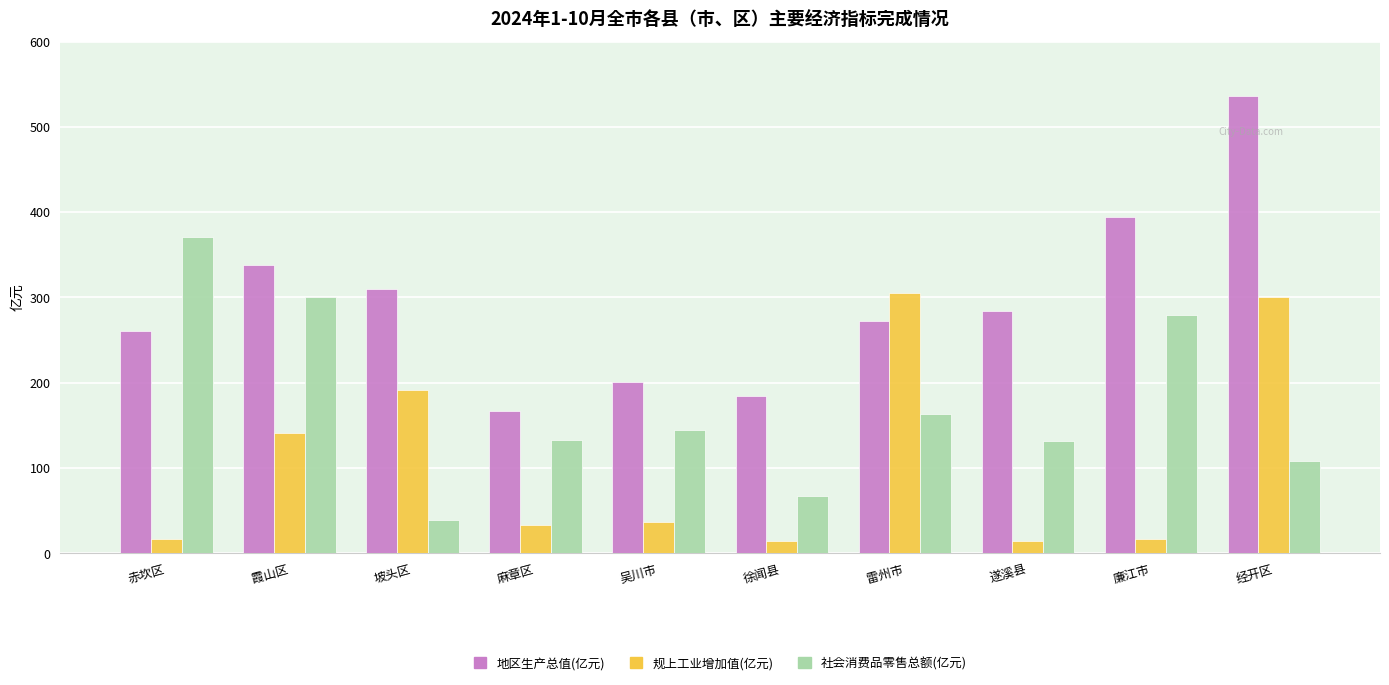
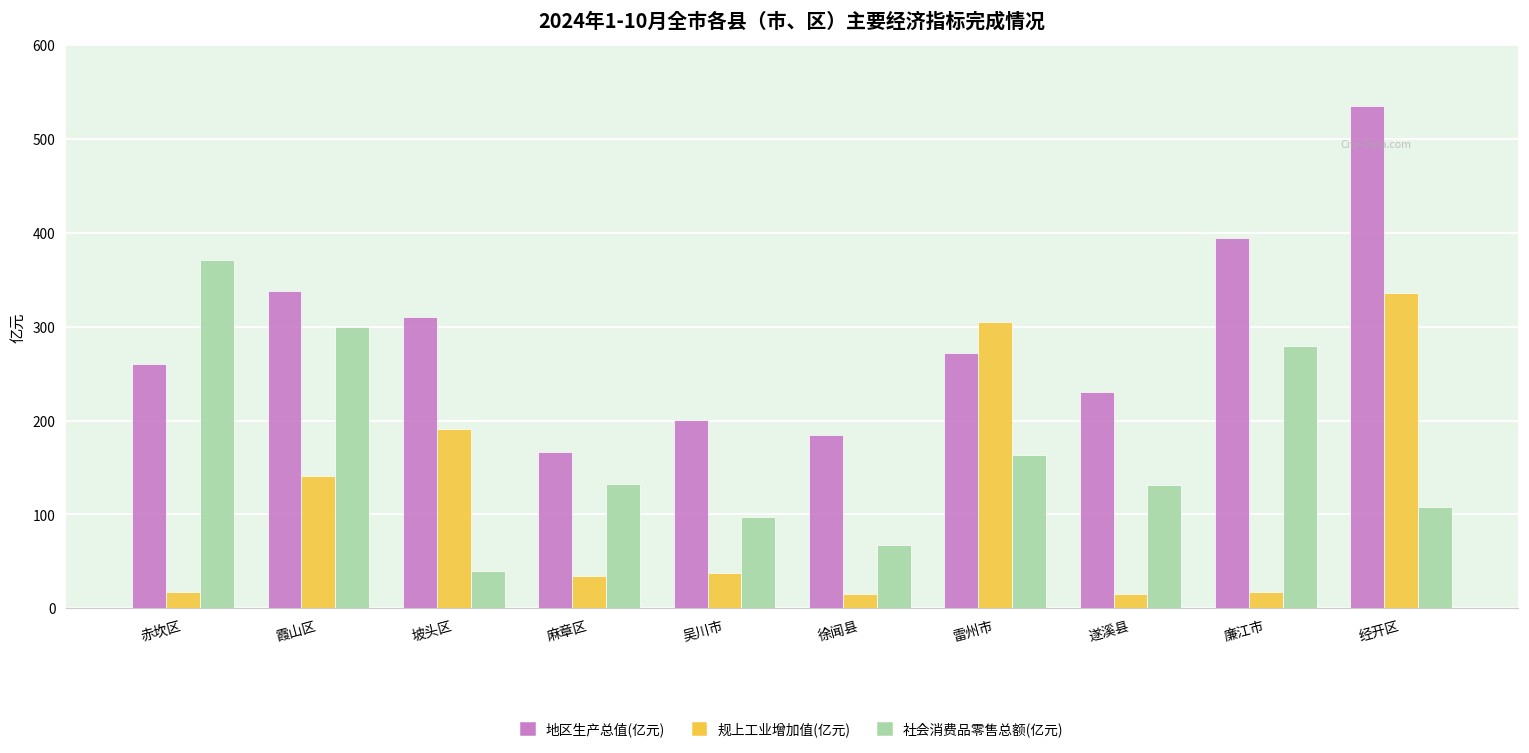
  {
    "地区生产总值(亿元)": {
      "赤坎区": 260,
      "霞山区": 340,
      "坡头区": 310,
      "麻章区": 170,
      "吴川市": 200,
      "徐闻县": 180,
      "雷州市": 270,
-     "遂溪县": 280,
+     "遂溪县": 230,
      "廉江市": 390,
      "经开区": 540
    },
    "规上工业增加值(亿元)": {
      "赤坎区": 20,
      "霞山区": 140,
      "坡头区": 190,
      "麻章区": 30,
      "吴川市": 40,
      "徐闻县": 10,
      "雷州市": 300,
      "遂溪县": 10,
      "廉江市": 20,
-     "经开区": 300
+     "经开区": 340
    },
    "社会消费品零售总额(亿元)": {
      "赤坎区": 370,
      "霞山区": 300,
      "坡头区": 40,
      "麻章区": 130,
-     "吴川市": 140,
+     "吴川市": 100,
      "徐闻县": 70,
      "雷州市": 160,
      "遂溪县": 130,
      "廉江市": 280,
      "经开区": 110
    }
  }
